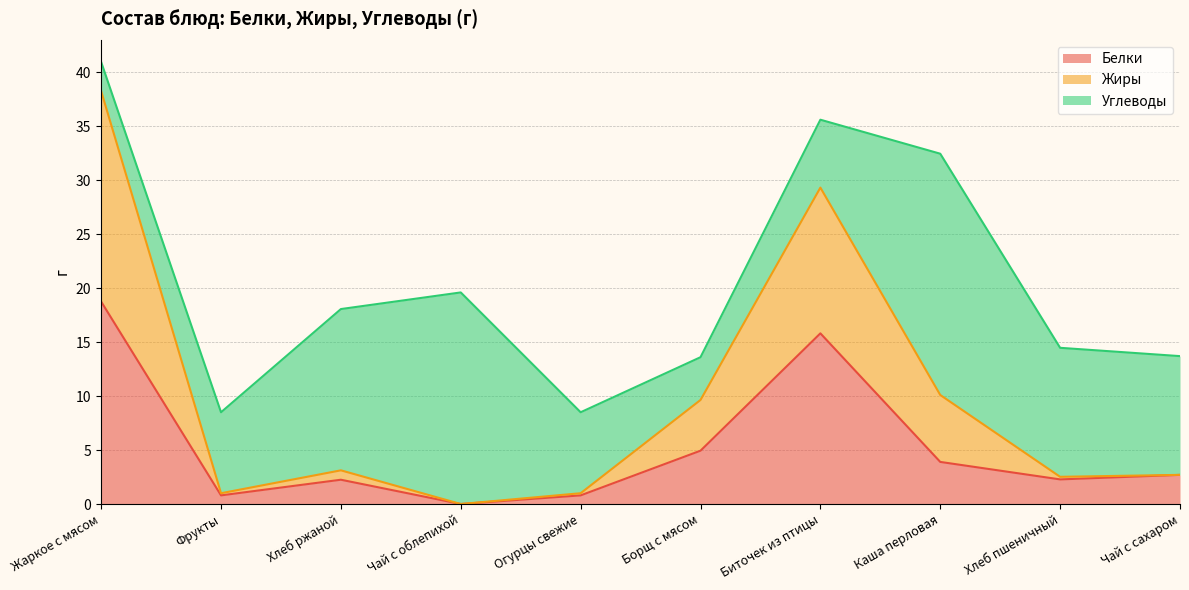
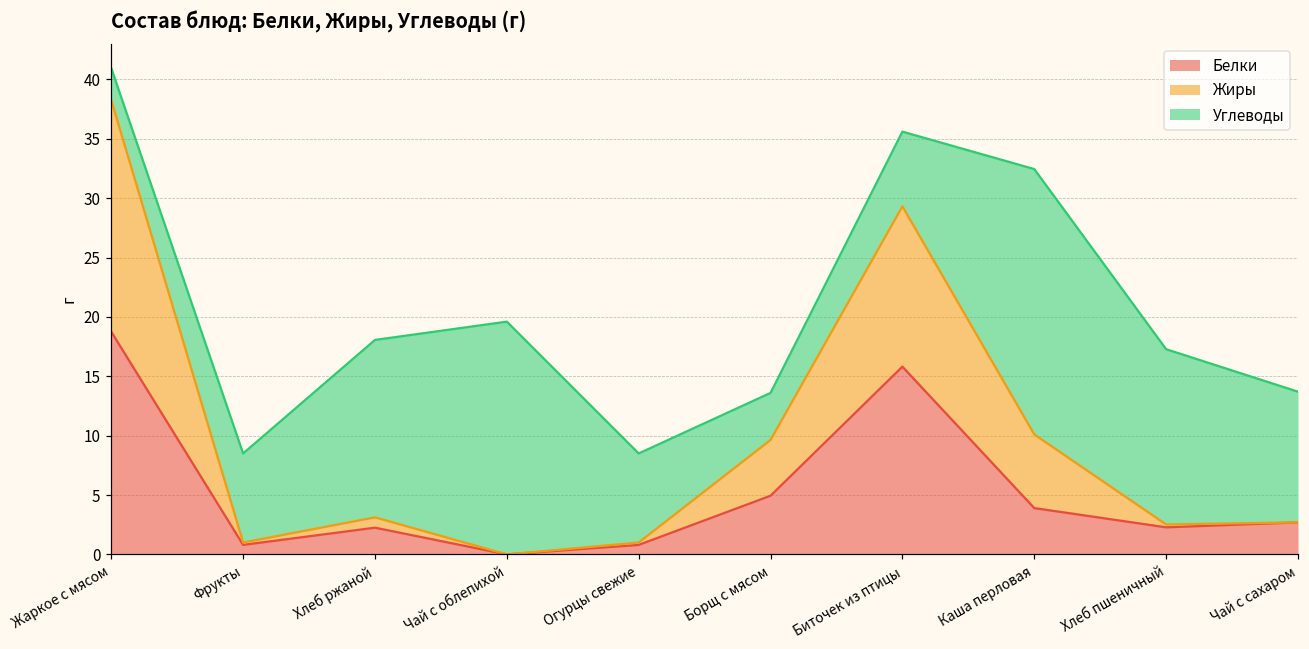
  {
    "Белки": {
      "Жаркое с мясом": 18.8,
      "Хлеб ржаной": 2.3,
      "Борщ с мясом": 4.9,
      "Биточек из птицы": 15.8,
      "Каша перловая": 3.9,
      "Хлеб пшеничный": 2.3
    },
    "Жиры": {
      "Жаркое с мясом": 19.5,
      "Хлеб ржаной": 0.9,
      "Борщ с мясом": 4.7,
      "Биточек из птицы": 13.5,
      "Каша перловая": 6.2,
      "Хлеб пшеничный": 0.2
    },
    "Углеводы": {
      "Жаркое с мясом": 2.7,
      "Фрукты": 7.5,
      "Хлеб ржаной": 14.9,
      "Чай с облепихой": 19.6,
      "Огурцы свежие": 7.5,
      "Борщ с мясом": 4.0,
      "Биточек из птицы": 6.3,
      "Каша перловая": 22.4,
-     "Хлеб пшеничный": 12.0,
+     "Хлеб пшеничный": 14.8,
      "Чай с сахаром": 11.0
    }
  }
